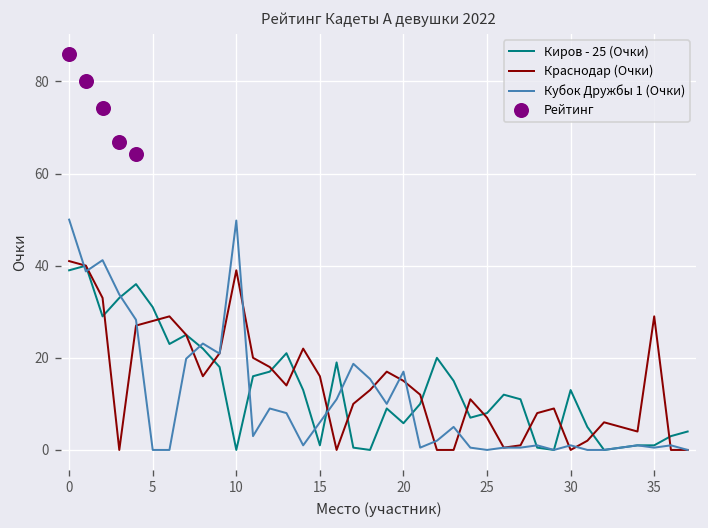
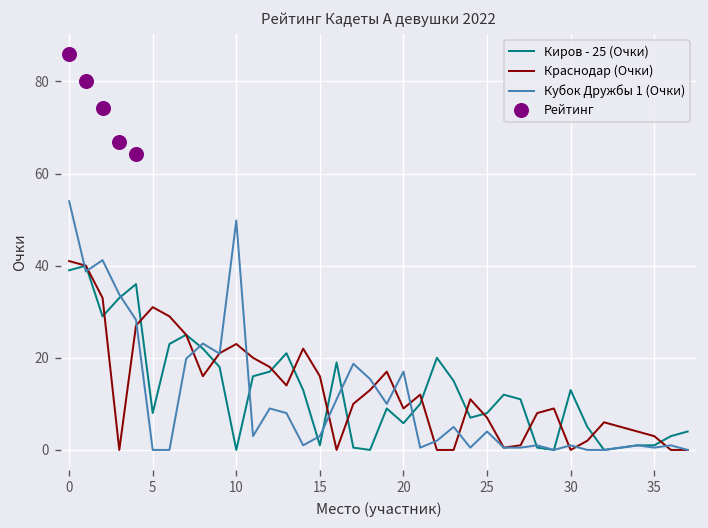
  {
    "Киров - 25 (Очки)": {
      "0": 39,
-     "5": 31,
+     "5": 8,
      "10": 0,
      "15": 1,
      "20": 6,
      "25": 8,
      "30": 13
    },
    "Краснодар (Очки)": {
      "0": 41,
-     "5": 28,
-     "10": 39,
+     "5": 31,
+     "10": 23,
      "15": 16,
-     "20": 15,
+     "20": 9,
      "25": 7,
      "30": 0,
-     "35": 29
+     "35": 3
    },
    "Кубок Дружбы 1 (Очки)": {
-     "0": 50,
+     "0": 54,
      "5": 0,
      "10": 50,
-     "15": 6,
+     "15": 3,
      "20": 17,
-     "25": 0,
+     "25": 4,
      "30": 1
    },
    "Рейтинг": {
      "0": 86
    }
  }
